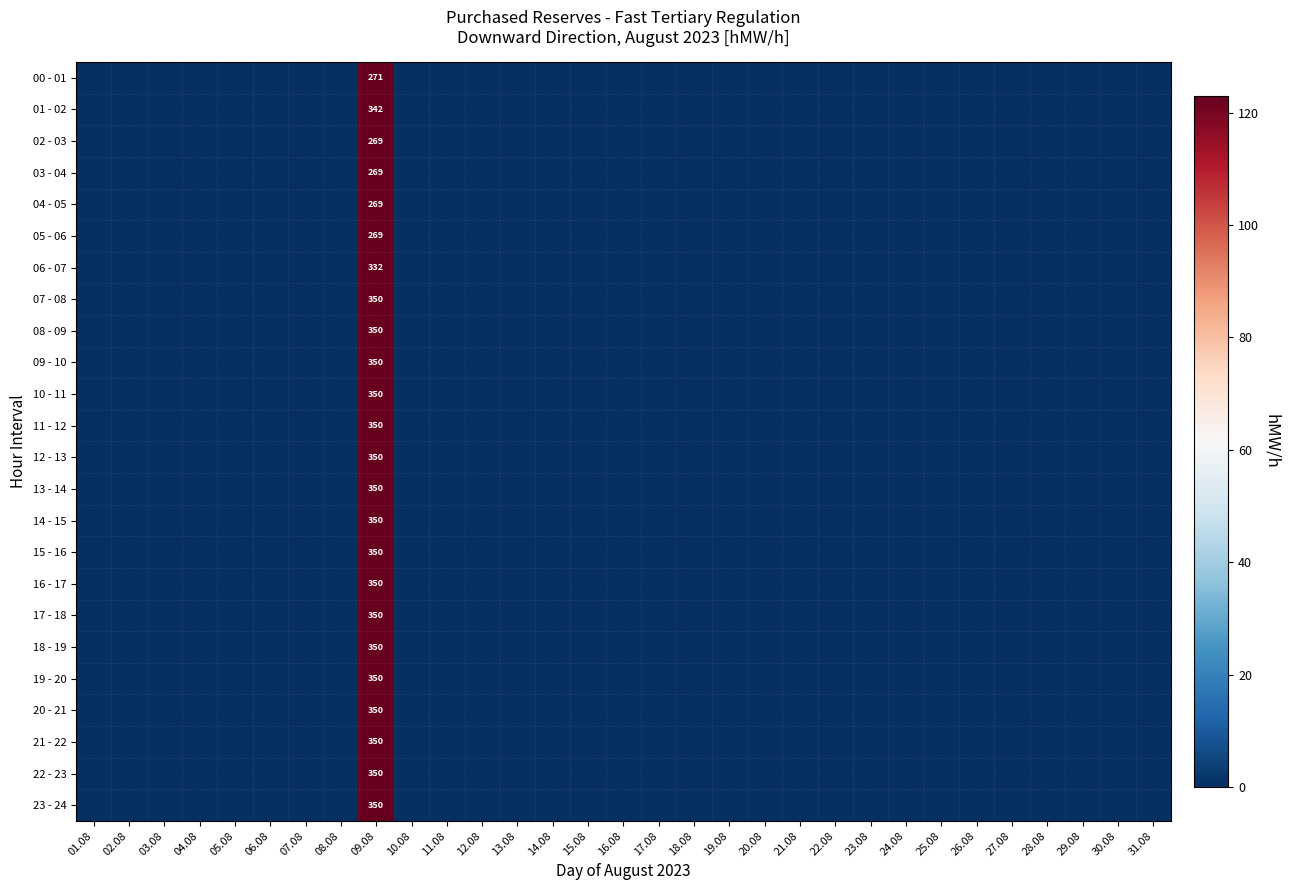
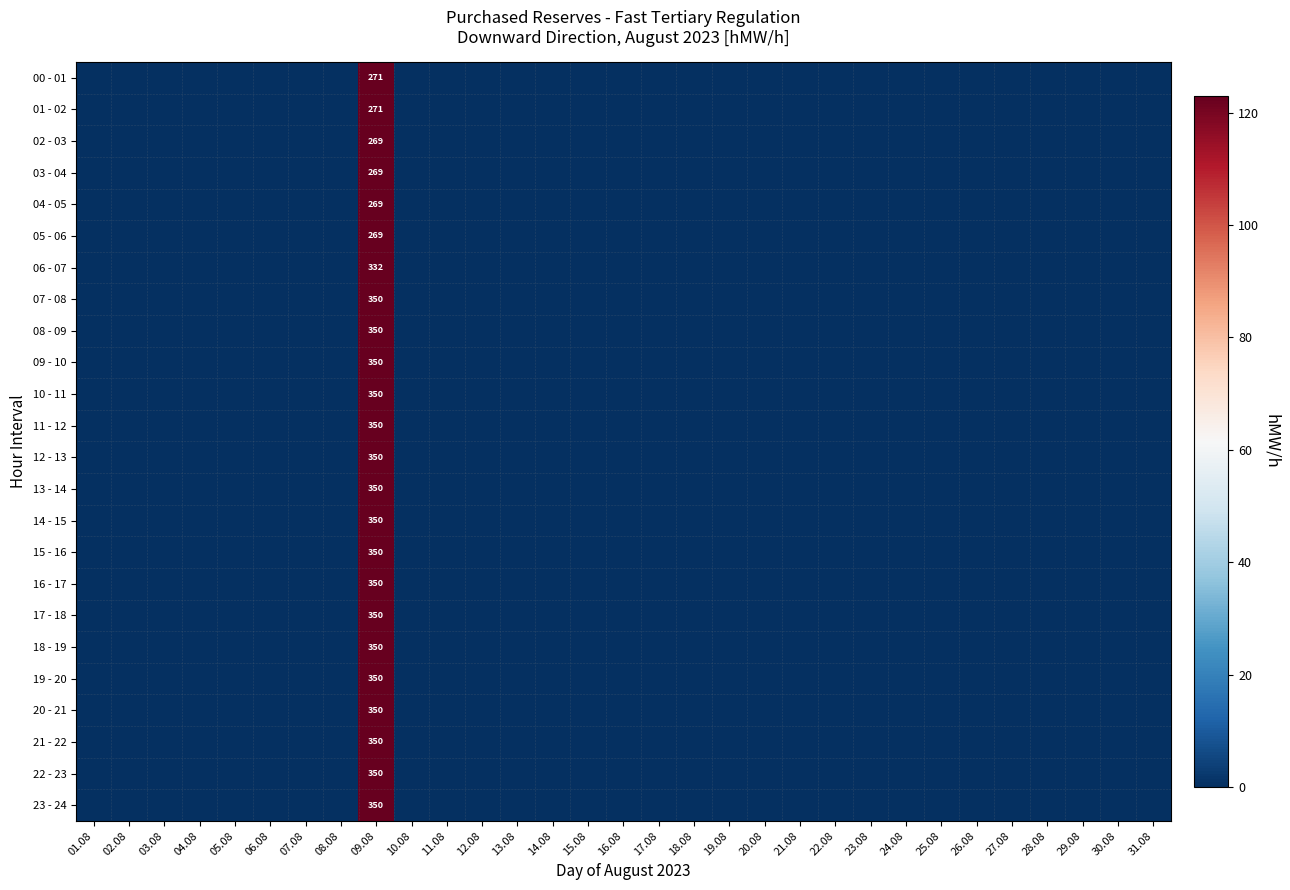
  {
    "00 - 01": {
      "09.08": 271
    },
    "01 - 02": {
-     "09.08": 342
+     "09.08": 271
    },
    "02 - 03": {
      "09.08": 269
    },
    "03 - 04": {
      "09.08": 269
    },
    "04 - 05": {
      "09.08": 269
    },
    "05 - 06": {
      "09.08": 269
    },
    "06 - 07": {
      "09.08": 332
    },
    "07 - 08": {
      "09.08": 350
    },
    "08 - 09": {
      "09.08": 350
    },
    "09 - 10": {
      "09.08": 350
    },
    "10 - 11": {
      "09.08": 350
    },
    "11 - 12": {
      "09.08": 350
    },
    "12 - 13": {
      "09.08": 350
    },
    "13 - 14": {
      "09.08": 350
    },
    "14 - 15": {
      "09.08": 350
    },
    "15 - 16": {
      "09.08": 350
    },
    "16 - 17": {
      "09.08": 350
    },
    "17 - 18": {
      "09.08": 350
    },
    "18 - 19": {
      "09.08": 350
    },
    "19 - 20": {
      "09.08": 350
    },
    "20 - 21": {
      "09.08": 350
    },
    "21 - 22": {
      "09.08": 350
    },
    "22 - 23": {
      "09.08": 350
    },
    "23 - 24": {
      "09.08": 350
    }
  }
